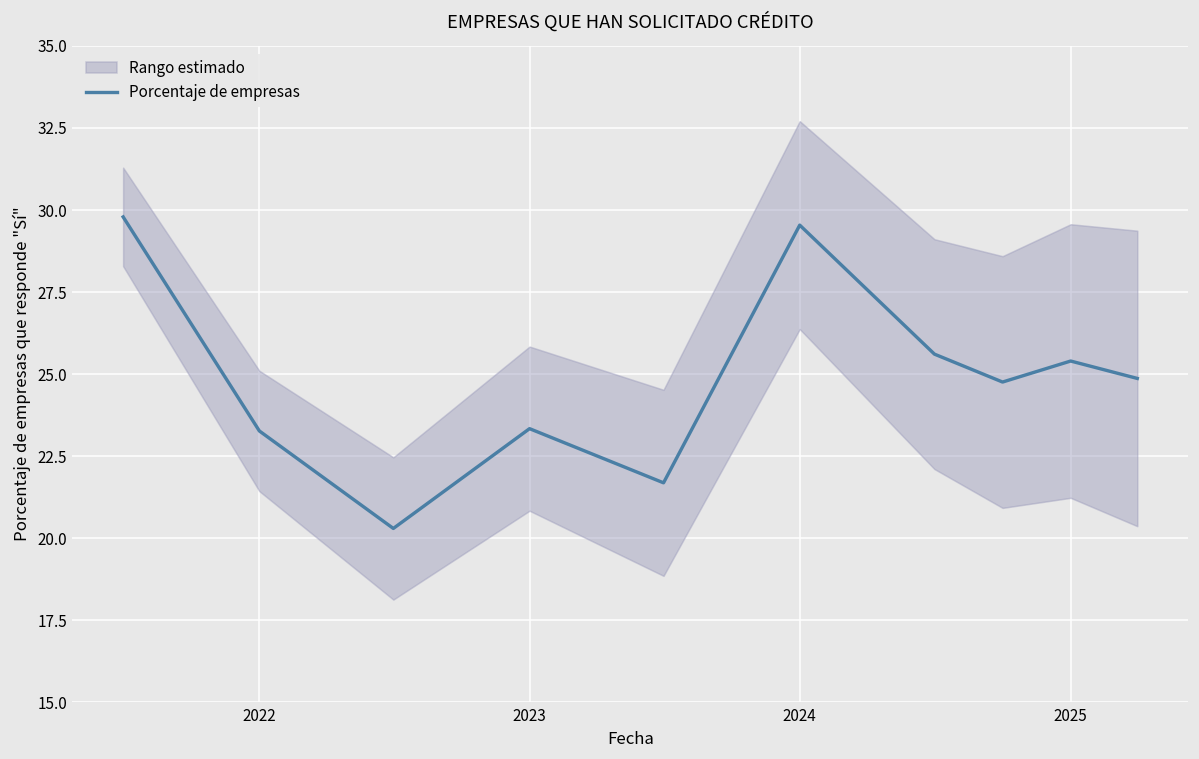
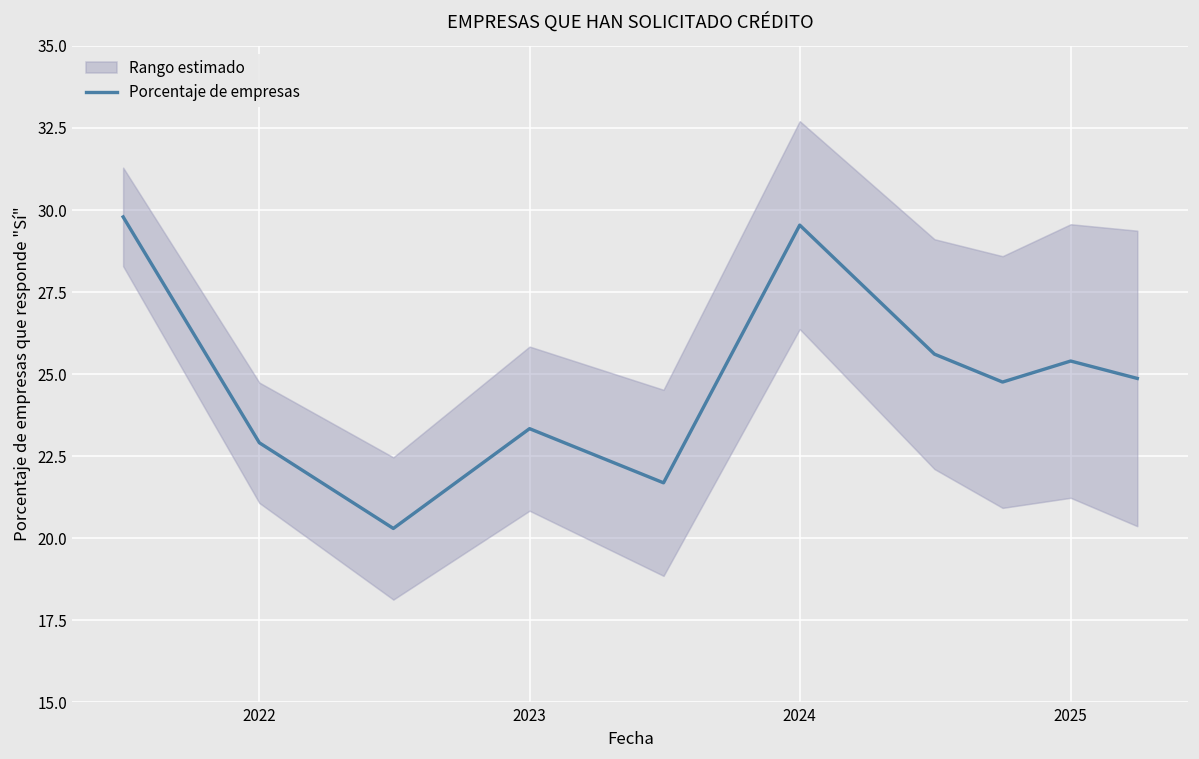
  {
    "Porcentaje de empresas": {
-     "2022": 23.3,
+     "2022": 22.9,
      "2023": 23.3,
      "2024": 29.5,
      "2025": 25.4
    }
  }
